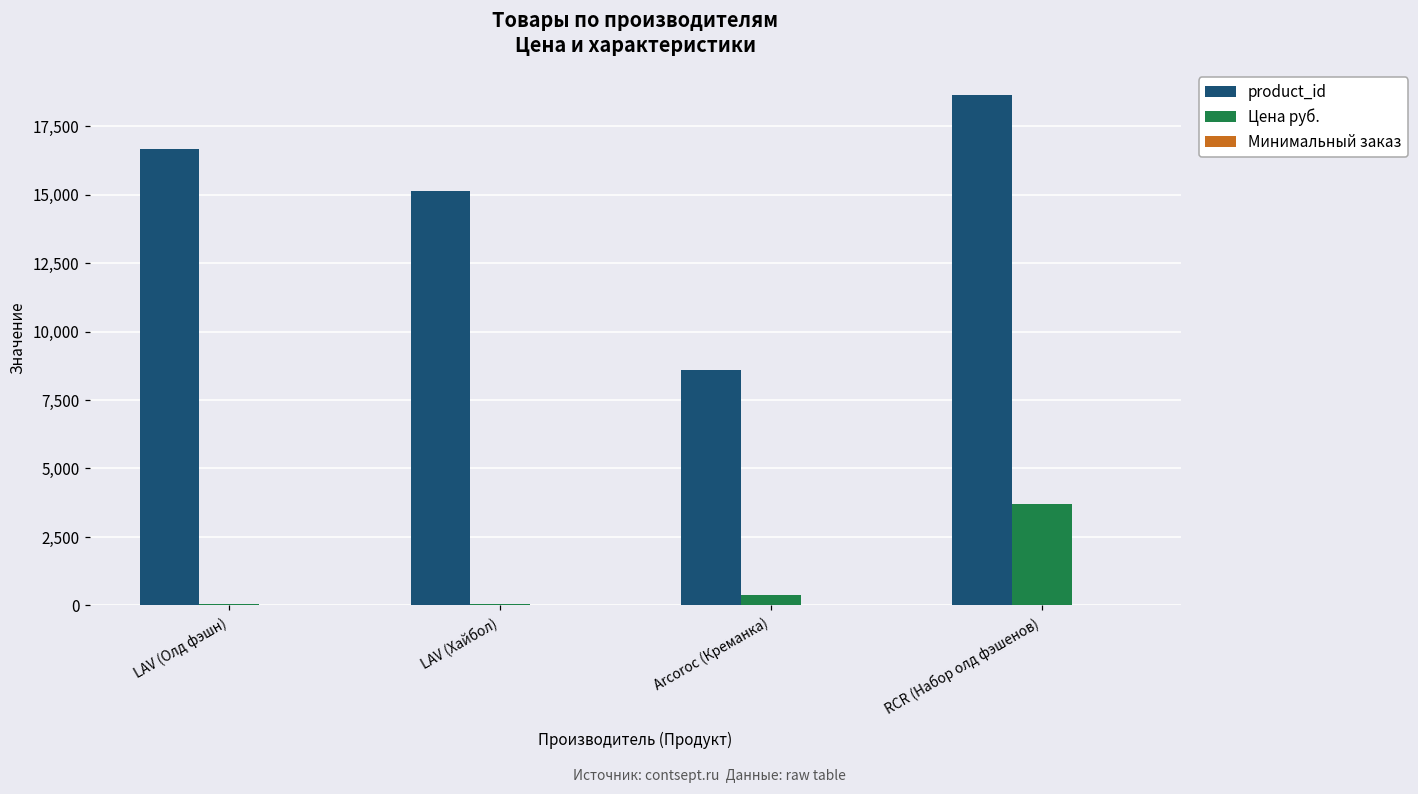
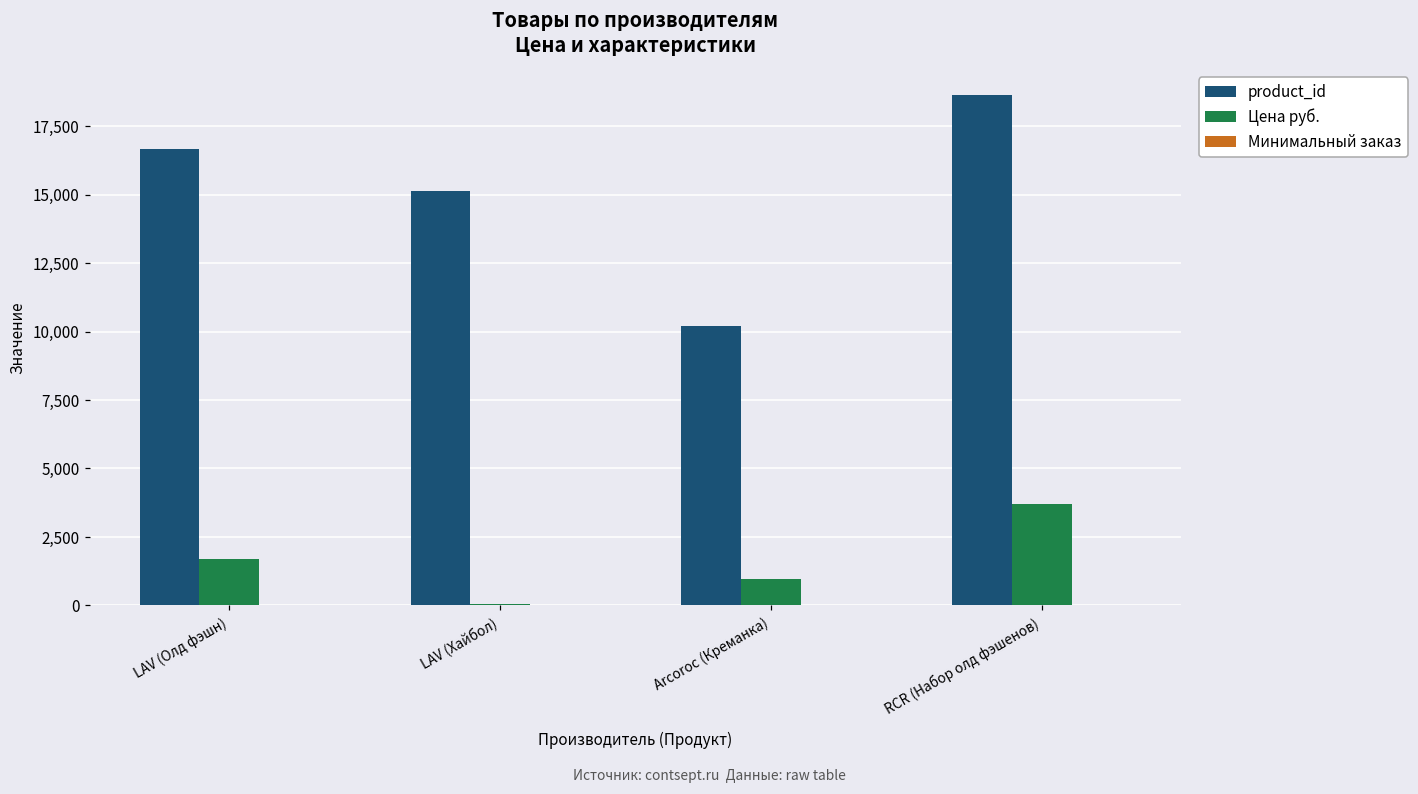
  {
    "product_id": {
      "LAV (Олд фэшн)": "16,700",
      "LAV (Хайбол)": "15,100",
-     "Arcoroc (Креманка)": "8,600",
+     "Arcoroc (Креманка)": "10,200",
      "RCR (Набор олд фэшенов)": "18,600"
    },
    "Цена руб.": {
-     "LAV (Олд фэшн)": "100",
-     "Arcoroc (Креманка)": "400",
+     "LAV (Олд фэшн)": "1,700",
+     "Arcoroc (Креманка)": "900",
      "RCR (Набор олд фэшенов)": "3,700"
    }
  }
